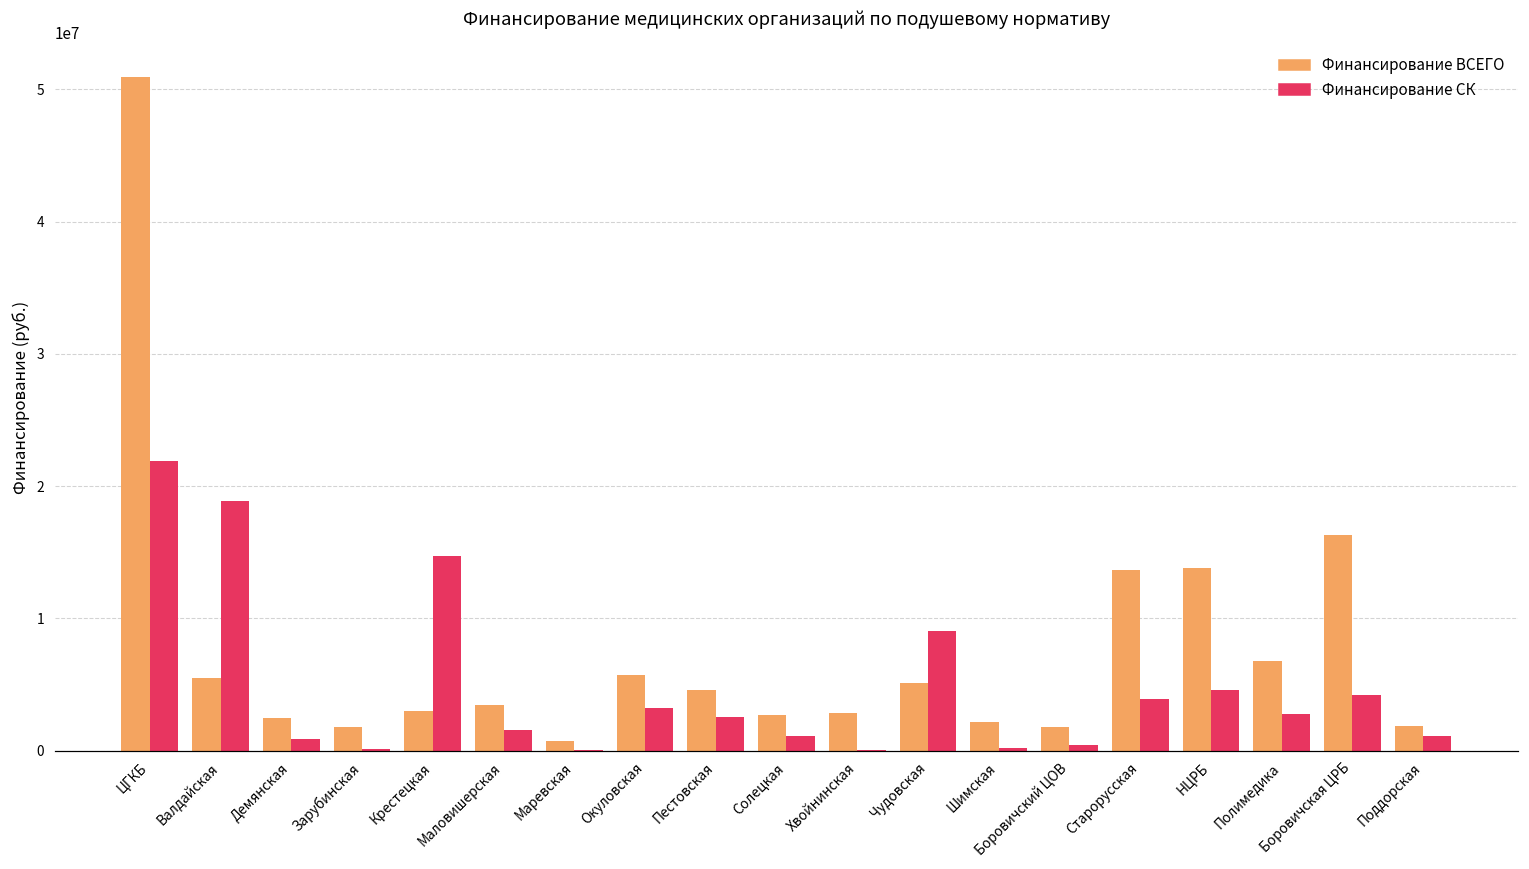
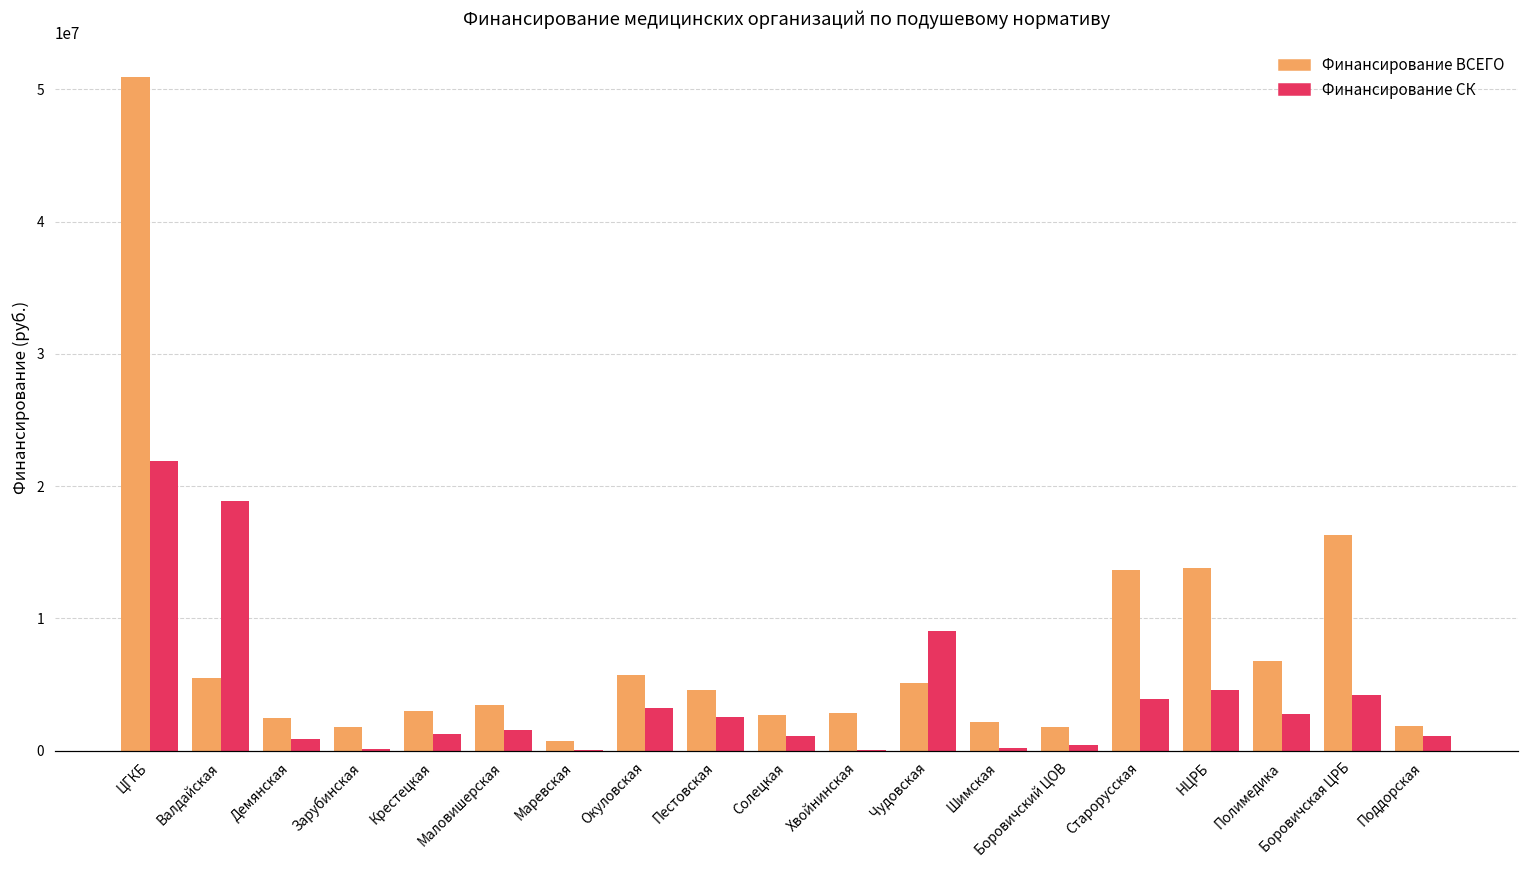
  {
    "Финансирование ВСЕГО": {
      "ЦГКБ": 50900000,
      "Валдайская": 5500000,
      "Демянская": 2500000,
      "Зарубинская": 1800000,
      "Крестецкая": 3000000,
      "Маловишерская": 3500000,
      "Маревская": 800000,
      "Окуловская": 5700000,
      "Пестовская": 4600000,
      "Солецкая": 2700000,
      "Хвойнинская": 2800000,
      "Чудовская": 5100000,
      "Шимская": 2200000,
      "Боровичский ЦОВ": 1700000,
      "Старорусская": 13700000,
      "НЦРБ": 13800000,
      "Полимедика": 6700000,
      "Боровичская ЦРБ": 16300000,
      "Поддорская": 1900000
    },
    "Финансирование СК": {
      "ЦГКБ": 21900000,
      "Валдайская": 18900000,
      "Демянская": 900000,
-     "Крестецкая": 14700000,
+     "Крестецкая": 1200000,
      "Маловишерская": 1500000,
      "Окуловская": 3200000,
      "Пестовская": 2500000,
      "Солецкая": 1100000,
      "Чудовская": 9100000,
      "Боровичский ЦОВ": 400000,
      "Старорусская": 3900000,
      "НЦРБ": 4600000,
      "Полимедика": 2800000,
      "Боровичская ЦРБ": 4200000,
      "Поддорская": 1100000
    }
  }
